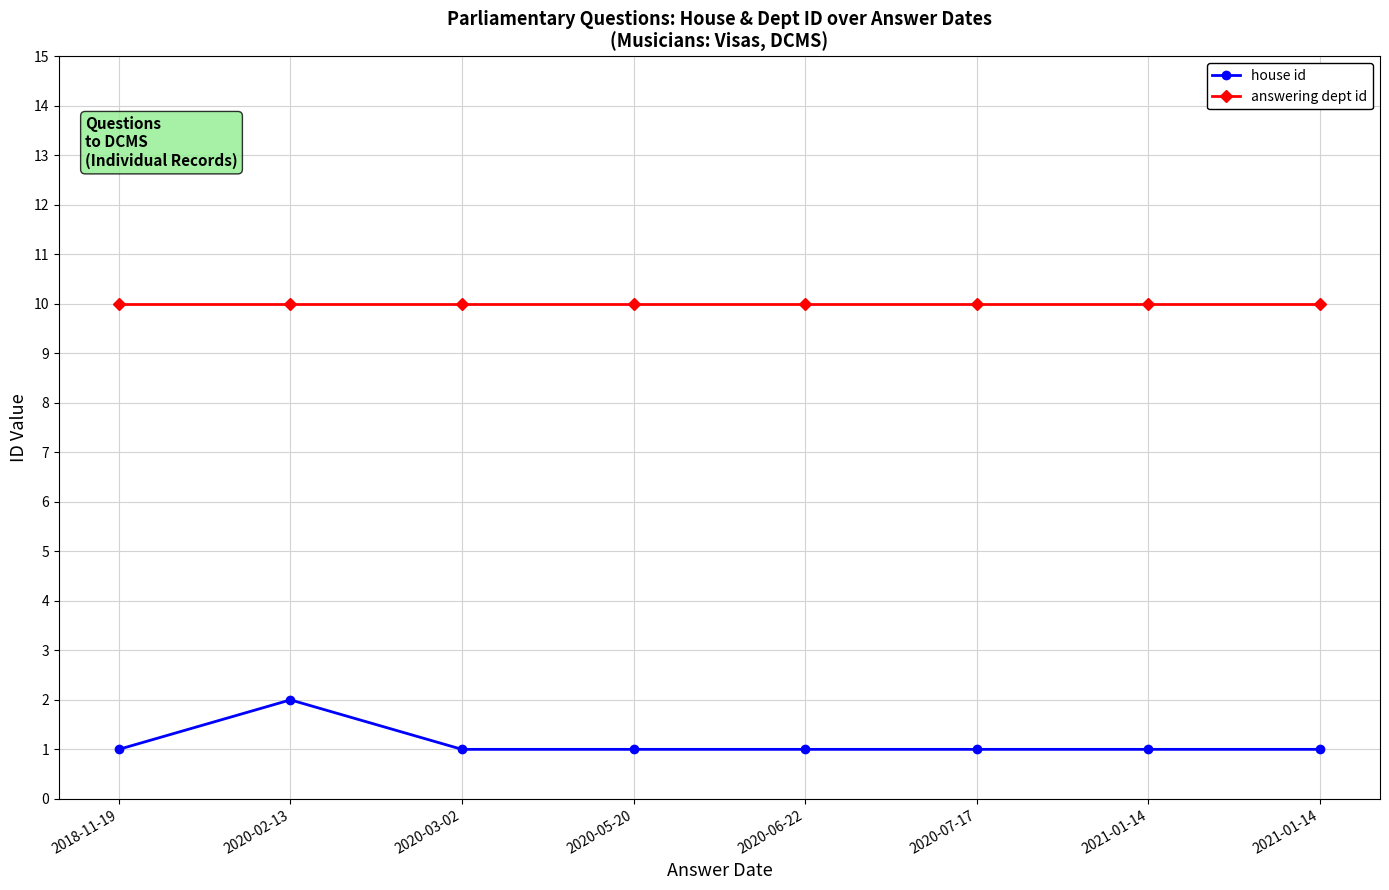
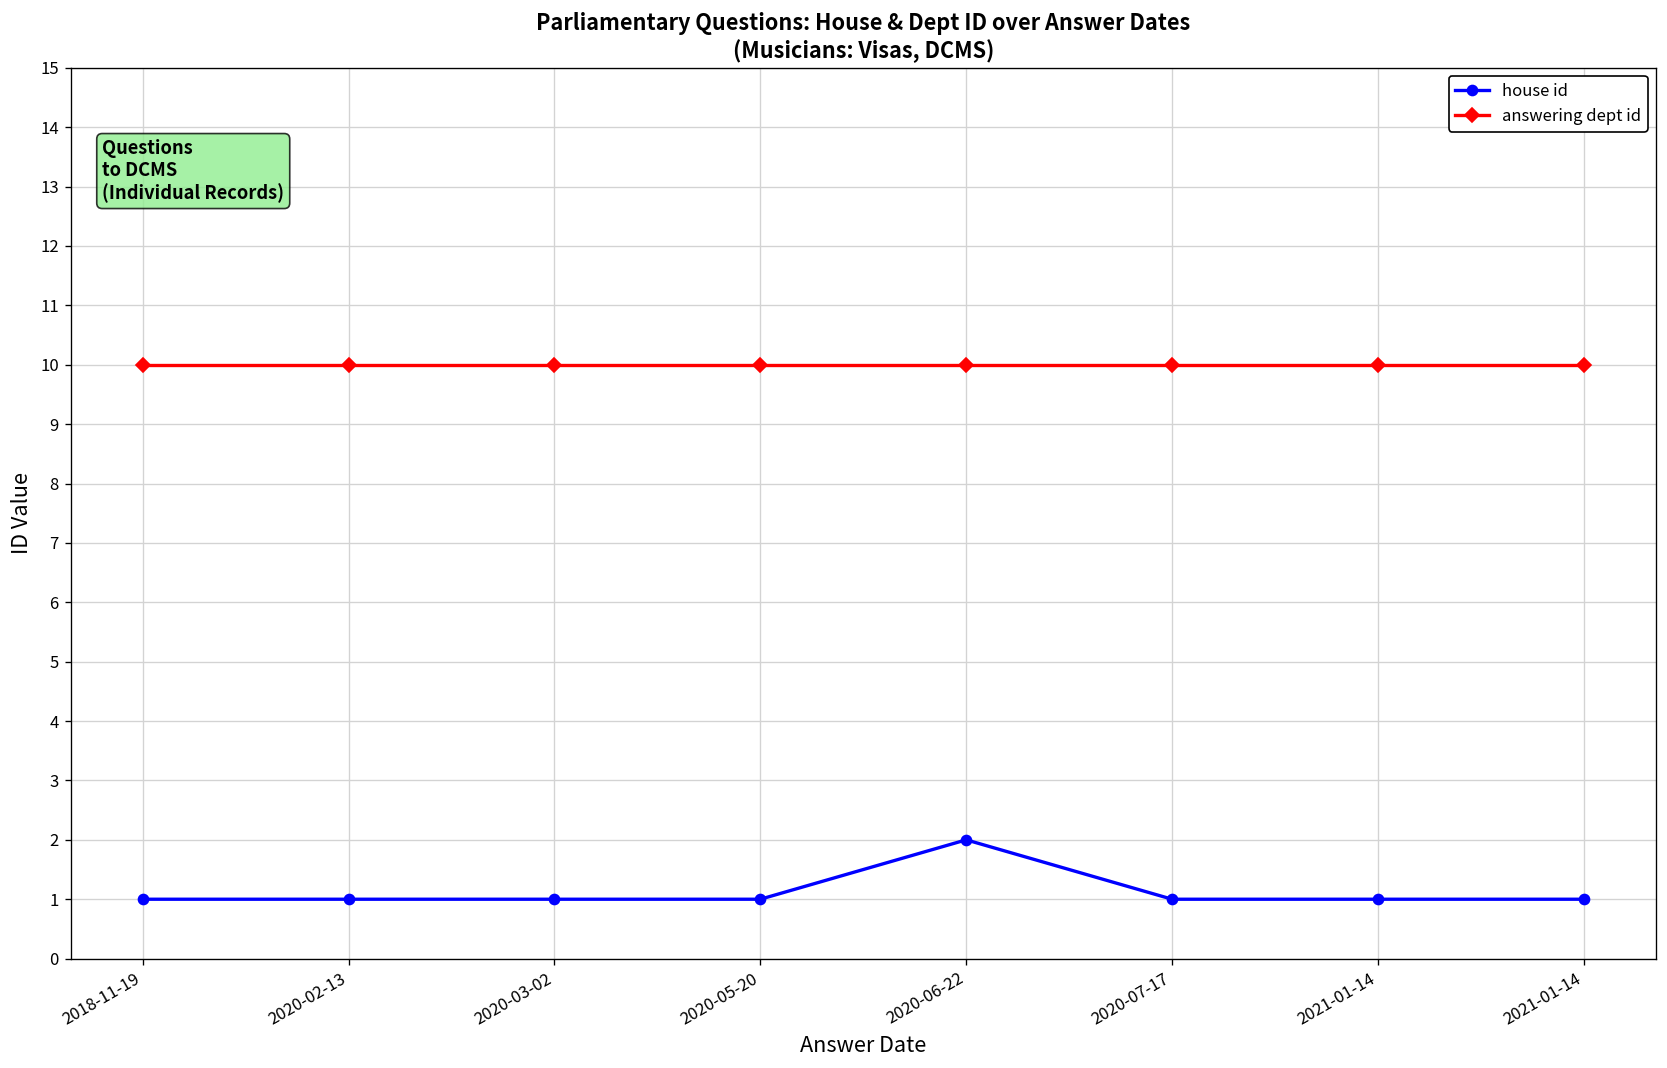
  {
    "house id": {
      "2018-11-19": 1,
-     "2020-02-13": 2,
+     "2020-02-13": 1,
      "2020-03-02": 1,
      "2020-05-20": 1,
-     "2020-06-22": 1,
+     "2020-06-22": 2,
      "2020-07-17": 1
    },
    "answering dept id": {
      "2018-11-19": 10,
      "2020-02-13": 10,
      "2020-03-02": 10,
      "2020-05-20": 10,
      "2020-06-22": 10,
      "2020-07-17": 10
    }
  }
